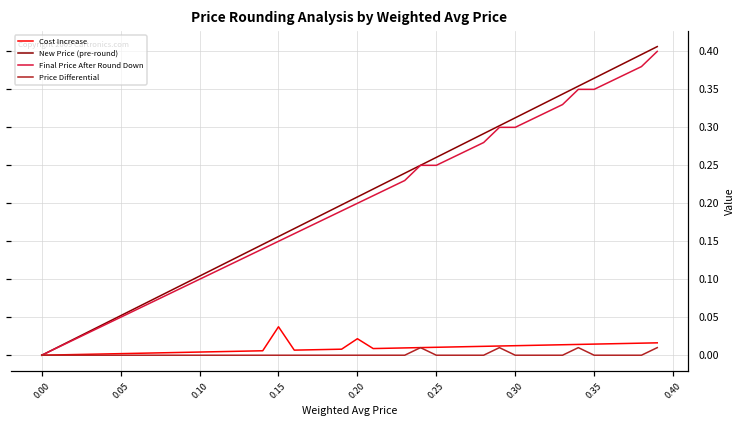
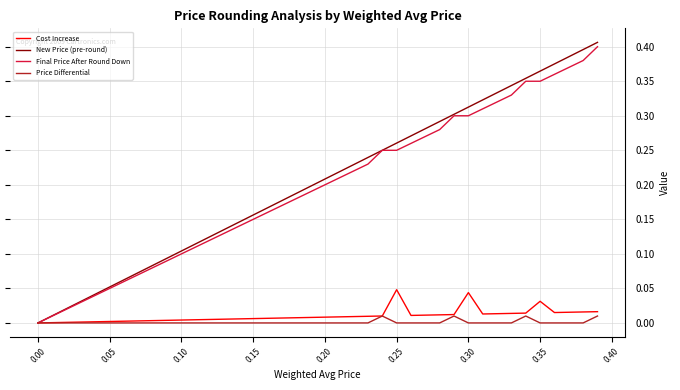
  {
    "Cost Increase": {
      "0.10": 0.00,
-     "0.15": 0.04,
-     "0.20": 0.02,
-     "0.25": 0.01,
-     "0.30": 0.01,
-     "0.35": 0.01
+     "0.15": 0.01,
+     "0.20": 0.01,
+     "0.25": 0.05,
+     "0.30": 0.04,
+     "0.35": 0.03
    },
    "New Price (pre-round)": {
      "0.10": 0.10,
      "0.15": 0.16,
      "0.20": 0.21,
      "0.25": 0.26,
      "0.30": 0.31,
      "0.35": 0.36
    }
  }
